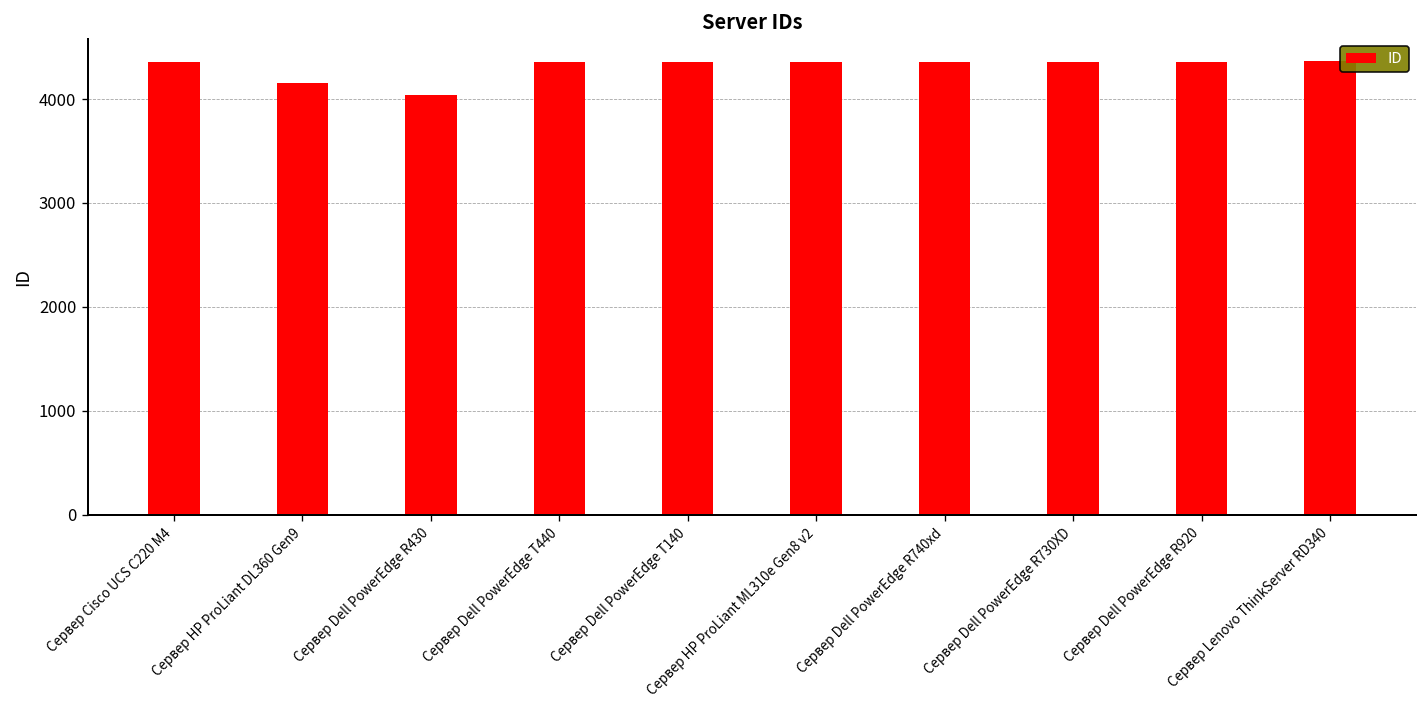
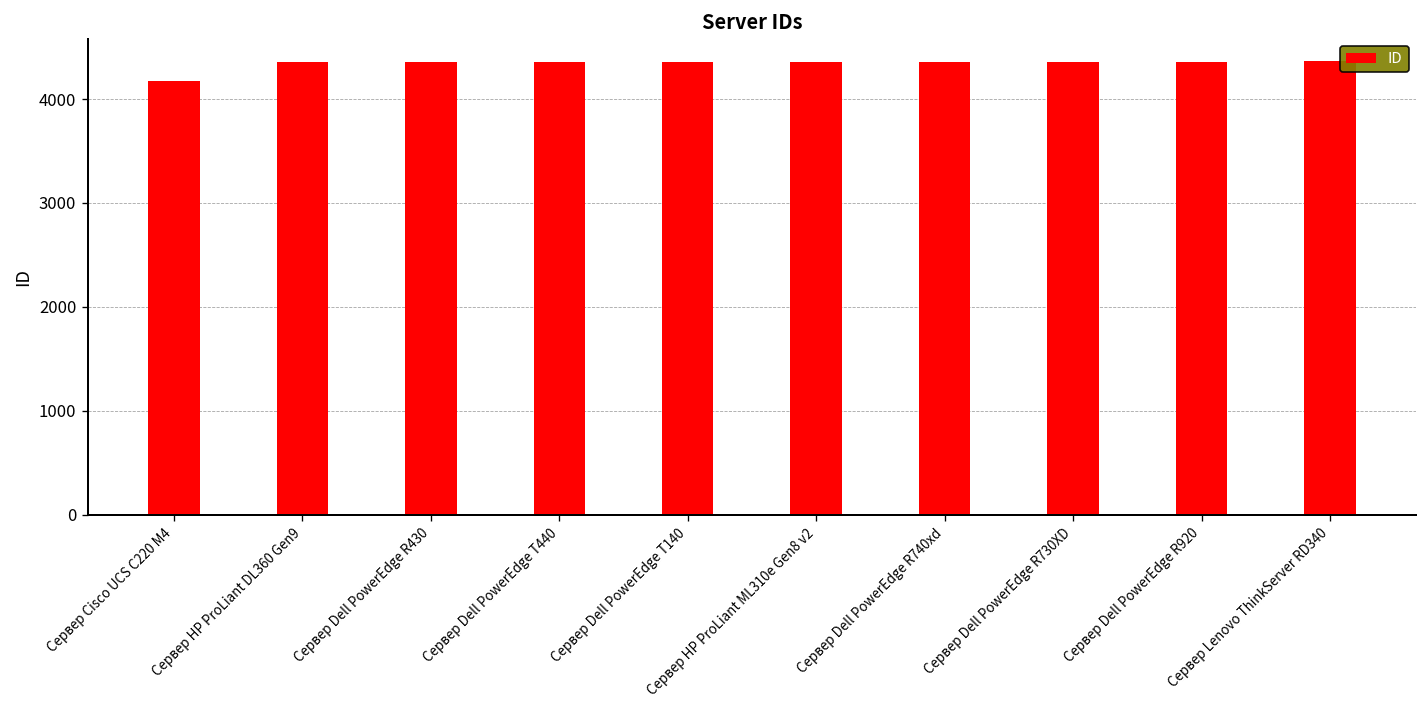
  {
-   "Сервер Cisco UCS C220 M4": 4400,
-   "Сервер HP ProLiant DL360 Gen9": 4200,
-   "Сервер Dell PowerEdge R430": 4000,
+   "Сервер Cisco UCS C220 M4": 4200,
+   "Сервер HP ProLiant DL360 Gen9": 4400,
+   "Сервер Dell PowerEdge R430": 4400,
    "Сервер Dell PowerEdge T440": 4400,
    "Сервер Dell PowerEdge T140": 4400,
    "Сервер HP ProLiant ML310e Gen8 v2": 4400,
    "Сервер Dell PowerEdge R740xd": 4400,
    "Сервер Dell PowerEdge R730XD": 4400,
    "Сервер Dell PowerEdge R920": 4400,
    "Сервер Lenovo ThinkServer RD340": 4400
  }
